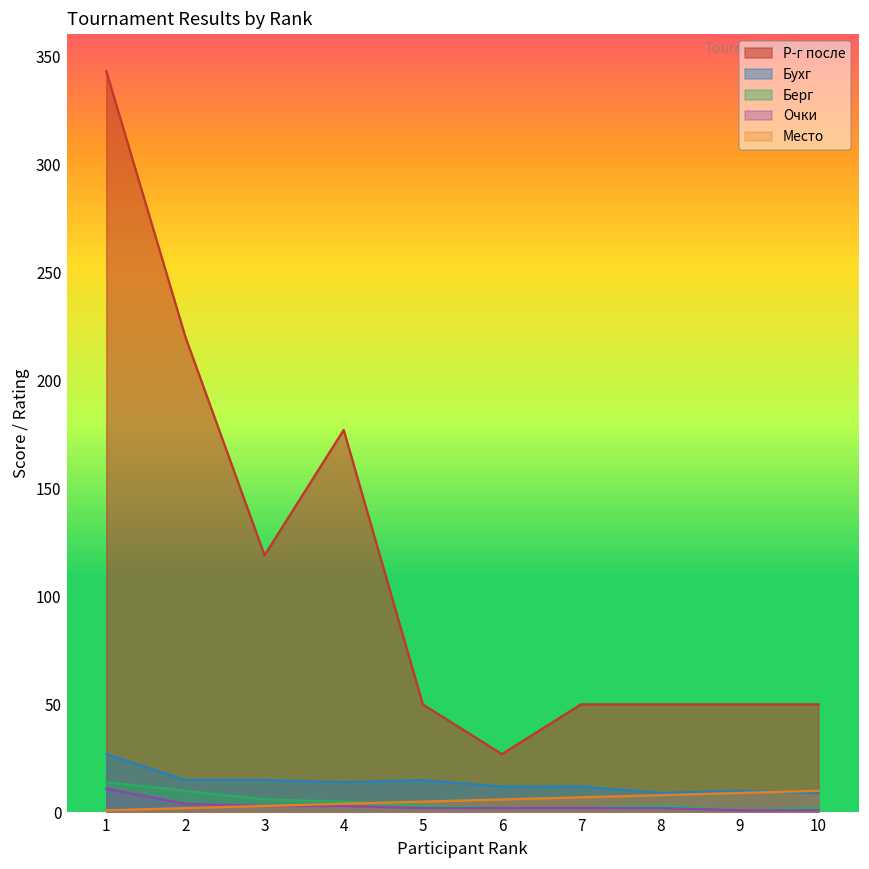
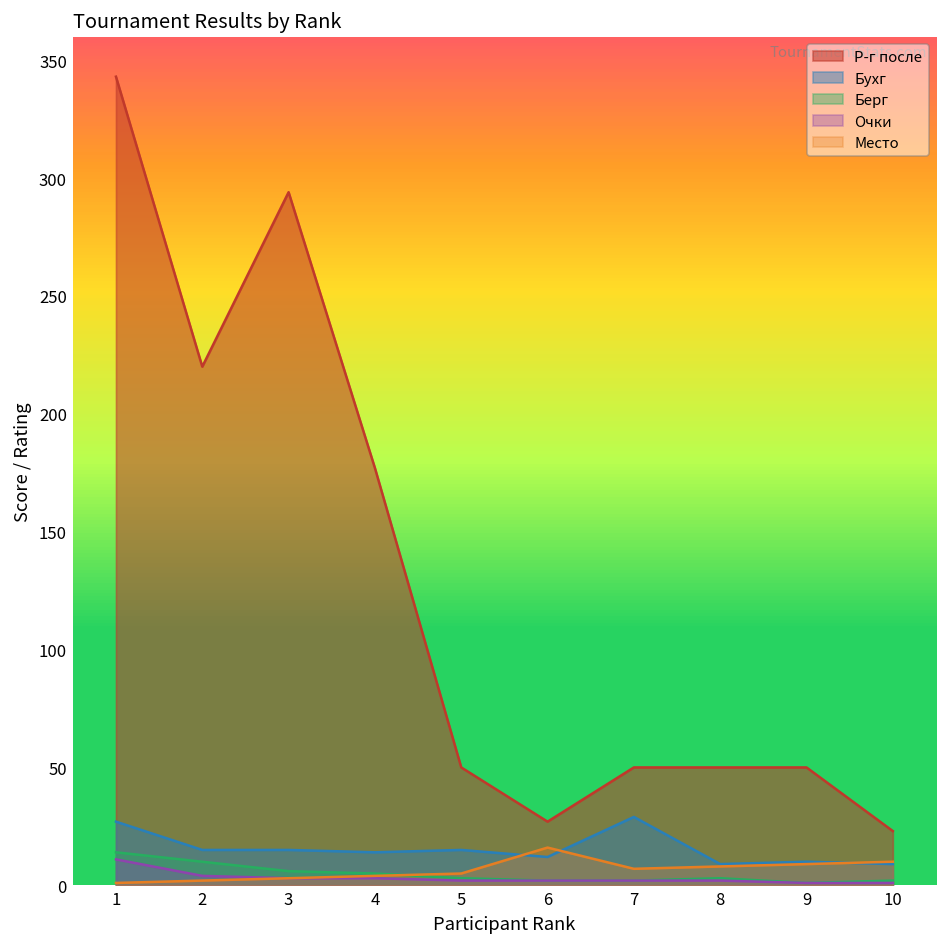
  {
    "Р-г после": {
      "1": 343,
      "2": 220,
-     "3": 119,
+     "3": 294,
      "4": 177,
      "5": 50,
      "6": 27,
      "7": 50,
      "8": 50,
      "9": 50,
-     "10": 50
+     "10": 23
    },
    "Бухг": {
      "1": 27,
      "2": 15,
      "3": 15,
      "4": 14,
      "5": 15,
      "6": 12,
-     "7": 12
+     "7": 29
    },
    "Берг": {
      "1": 14,
      "2": 10,
      "3": 6
    },
    "Очки": {
      "1": 11,
      "2": 4
    },
    "Место": {
      "1": 1,
      "2": 2,
      "5": 5,
-     "6": 6,
+     "6": 16,
      "7": 7
    }
  }
